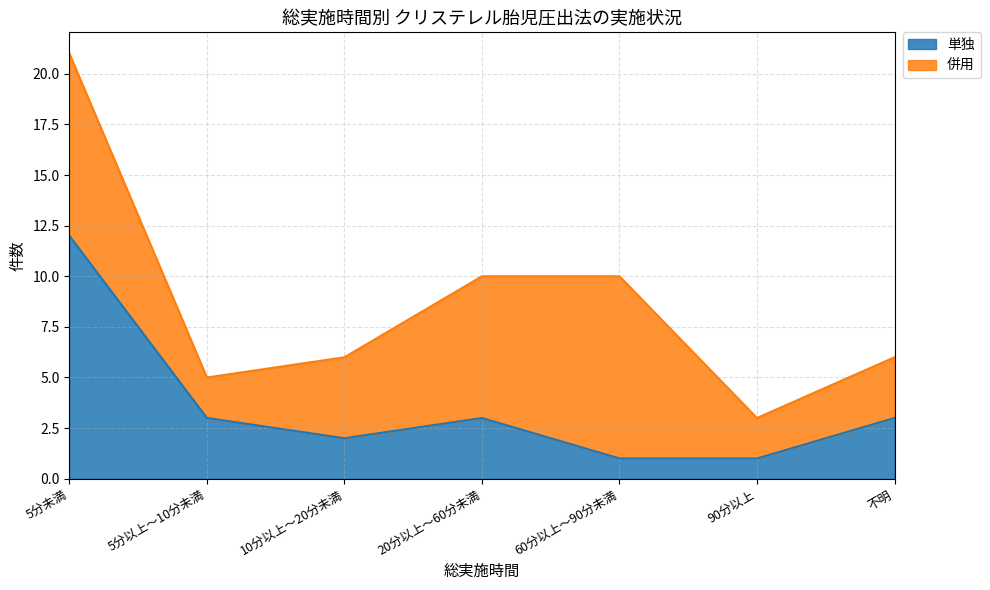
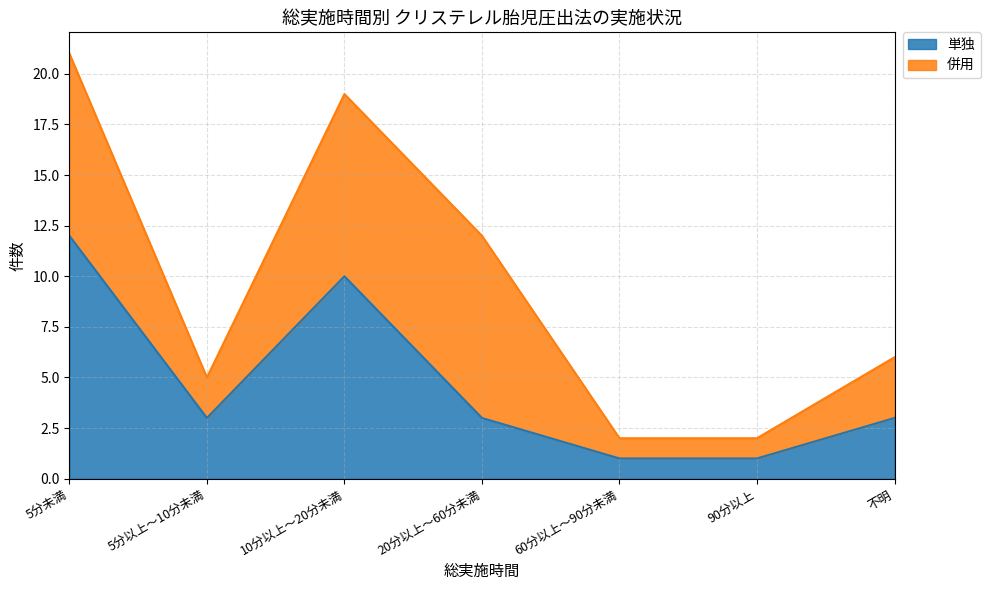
  {
    "単独": {
      "5分未満": 12,
      "5分以上～10分未満": 3,
-     "10分以上～20分未満": 2,
+     "10分以上～20分未満": 10,
      "20分以上～60分未満": 3,
      "60分以上～90分未満": 1,
      "90分以上": 1,
      "不明": 3
    },
    "併用": {
      "5分未満": 9,
      "5分以上～10分未満": 2,
-     "10分以上～20分未満": 4,
-     "20分以上～60分未満": 7,
-     "60分以上～90分未満": 9,
-     "90分以上": 2,
+     "10分以上～20分未満": 9,
+     "20分以上～60分未満": 9,
+     "60分以上～90分未満": 1,
+     "90分以上": 1,
      "不明": 3
    }
  }
